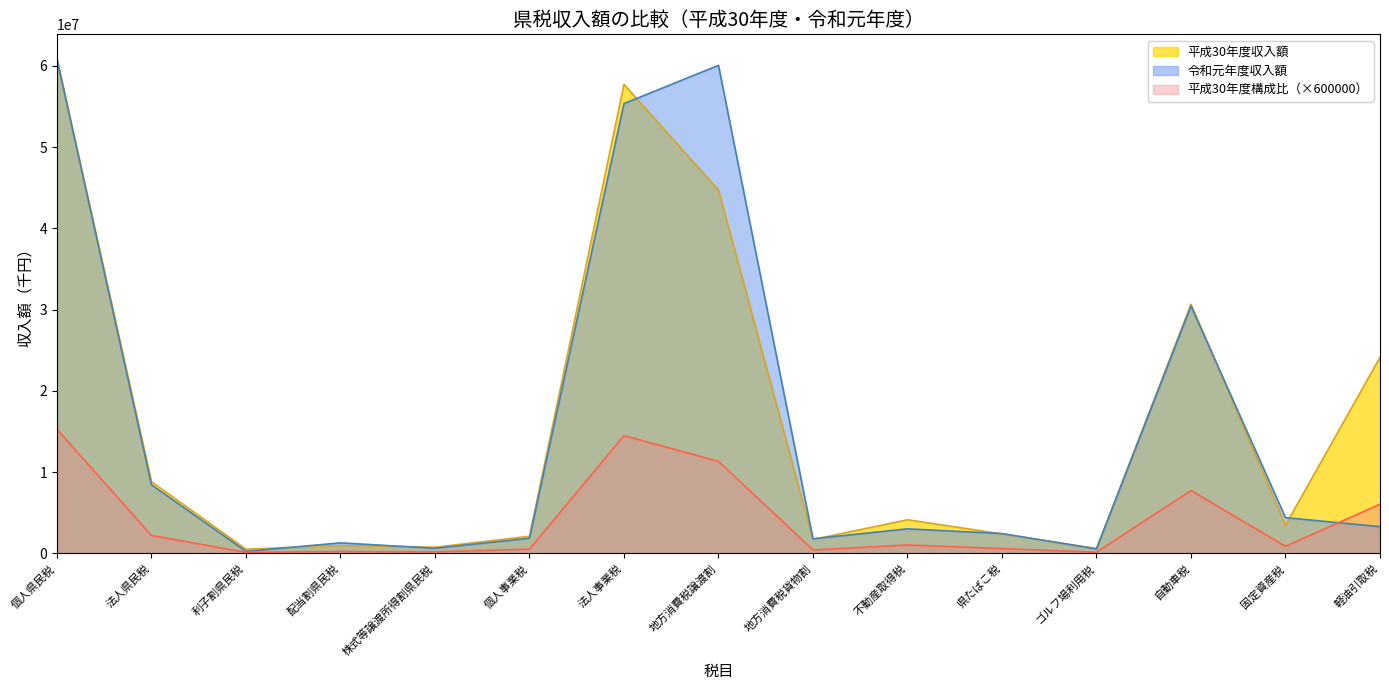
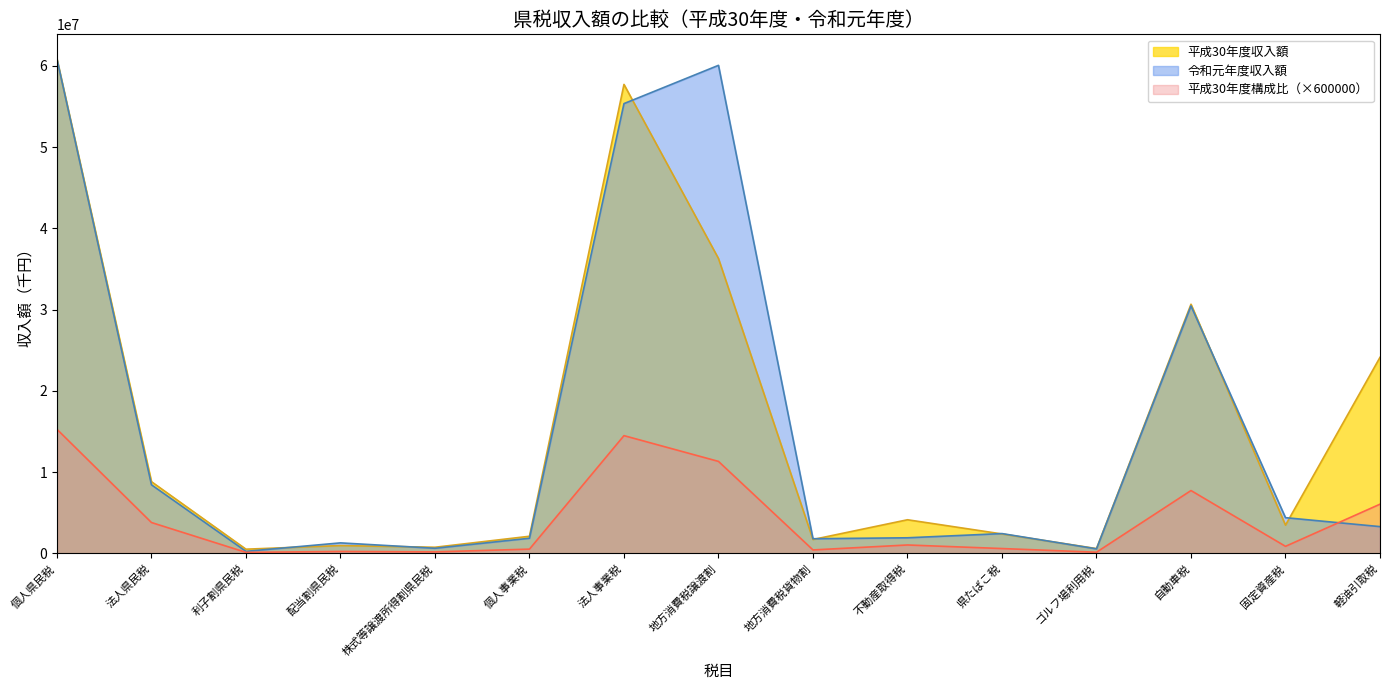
  {
    "平成30年度収入額": {
      "法人県民税": 9000000,
      "配当割県民税": 1000000,
      "法人事業税": 58000000,
-     "地方消費税譲渡割": 45000000,
+     "地方消費税譲渡割": 36000000,
      "不動産取得税": 4000000,
      "固定資産税": 3000000,
      "軽油引取税": 24000000
    },
    "令和元年度収入額": {
      "法人県民税": 8000000,
      "配当割県民税": 1000000,
      "法人事業税": 55000000,
      "地方消費税譲渡割": 60000000,
-     "不動産取得税": 3000000,
+     "不動産取得税": 2000000,
      "固定資産税": 4000000,
      "軽油引取税": 3000000
    },
    "平成30年度構成比（×600000）": {
      "個人県民税": 15000000,
-     "法人県民税": 2000000,
+     "法人県民税": 4000000,
      "配当割県民税": 0,
      "株式等譲渡所得割県民税": 0,
      "個人事業税": 1000000,
      "法人事業税": 14000000,
      "地方消費税譲渡割": 11000000,
      "地方消費税貨物割": 0,
      "不動産取得税": 1000000,
      "県たばこ税": 1000000,
      "ゴルフ場利用税": 0,
      "自動車税": 8000000,
      "固定資産税": 1000000,
      "軽油引取税": 6000000
    }
  }
